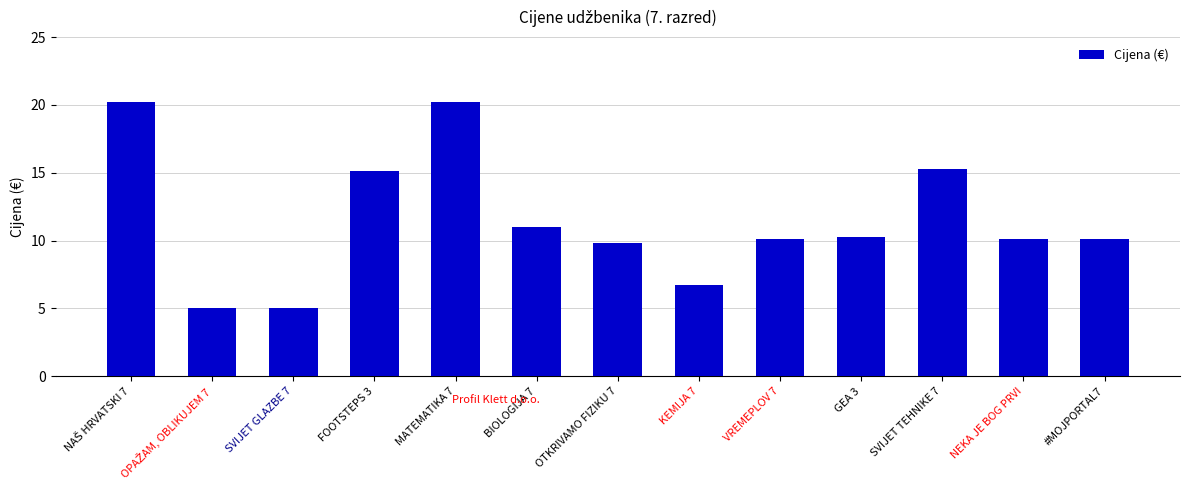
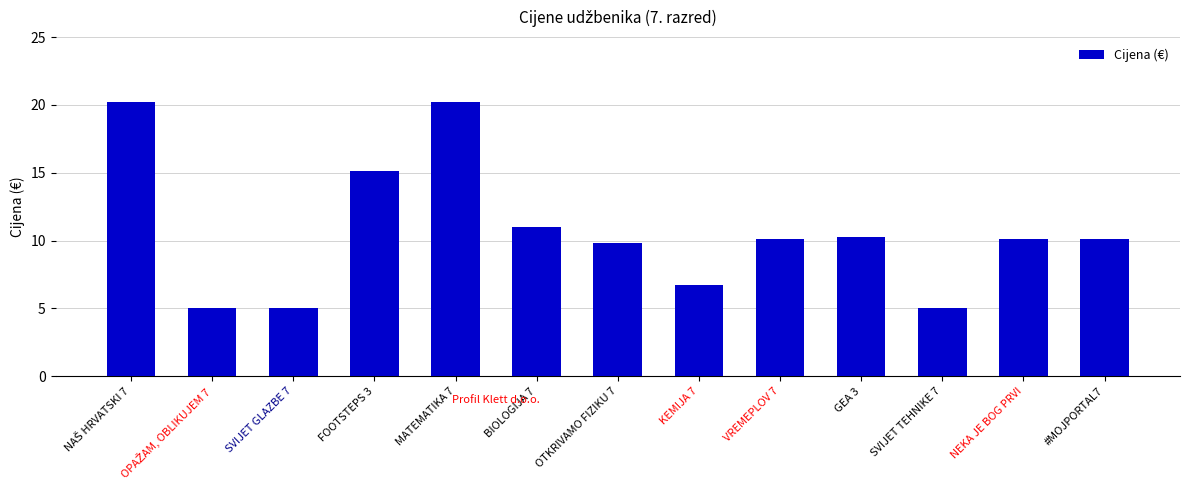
  {
    "NAŠ HRVATSKI 7": 20.2,
    "OPAŽAM, OBLIKUJEM 7": 5.1,
    "SVIJET GLAZBE 7": 5.1,
    "FOOTSTEPS 3": 15.1,
    "MATEMATIKA 7": 20.2,
    "BIOLOGIJA 7": 11.0,
    "OTKRIVAMO FIZIKU 7": 9.8,
    "KEMIJA 7": 6.7,
    "VREMEPLOV 7": 10.1,
    "GEA 3": 10.3,
-   "SVIJET TEHNIKE 7": 15.3,
+   "SVIJET TEHNIKE 7": 5.1,
    "NEKA JE BOG PRVI": 10.1,
    "#MOJPORTAL7": 10.1
  }
